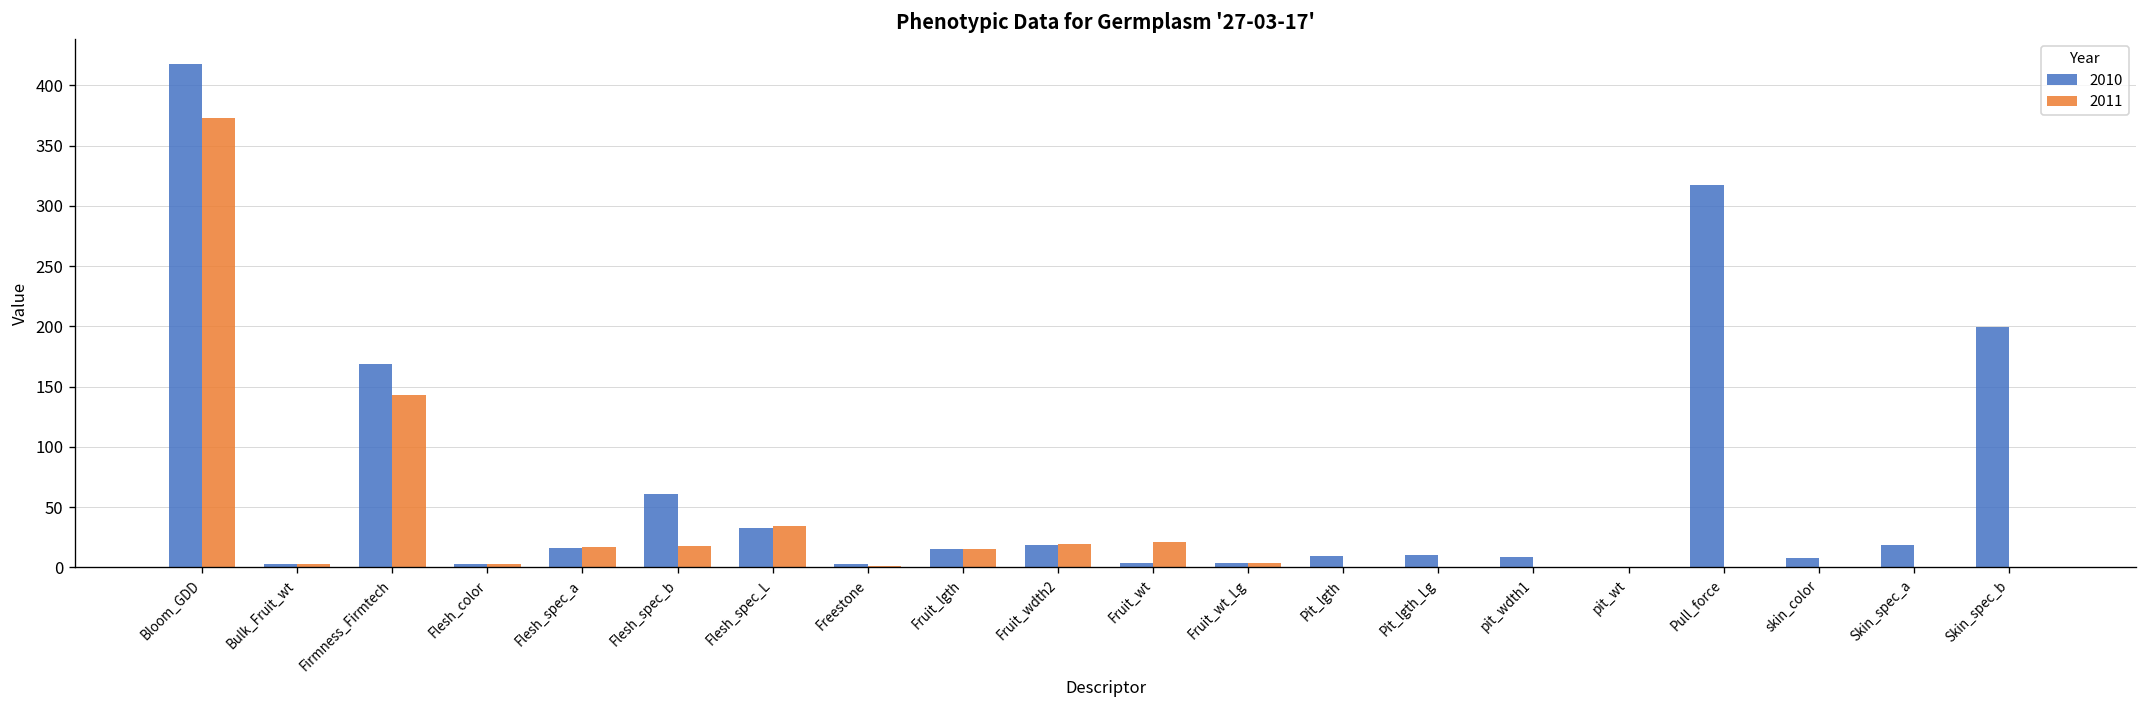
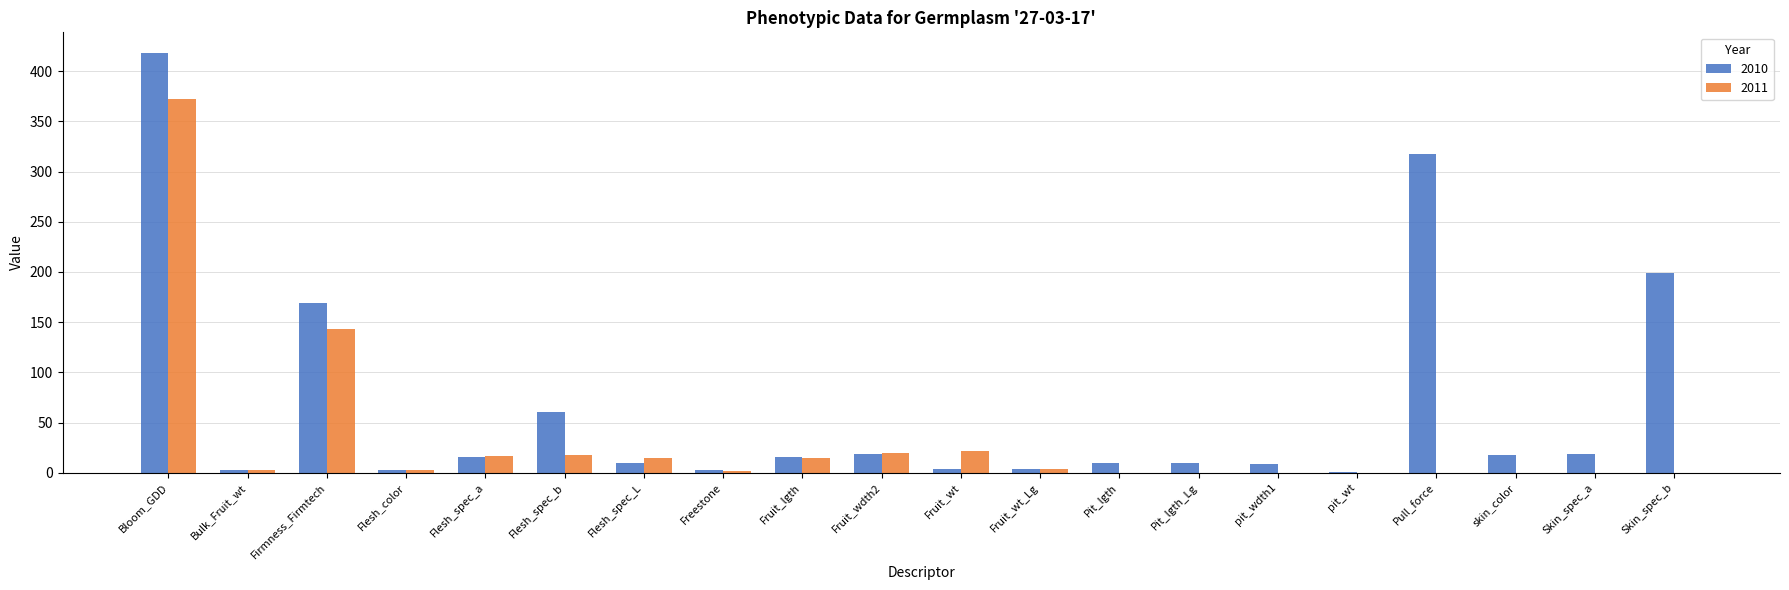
  {
    "2010": {
      "Bloom_GDD": 418,
      "Bulk_Fruit_wt": 3,
      "Firmness_Firmtech": 169,
      "Flesh_color": 3,
      "Flesh_spec_a": 16,
      "Flesh_spec_b": 61,
-     "Flesh_spec_L": 33,
+     "Flesh_spec_L": 10,
      "Fruit_lgth": 15,
      "Fruit_wdth2": 19,
      "Fruit_wt": 3,
      "Fruit_wt_Lg": 4,
      "Pit_lgth": 10,
      "Pit_lgth_Lg": 10,
      "pit_wdth1": 9,
      "Pull_force": 317,
-     "skin_color": 8,
+     "skin_color": 18,
      "Skin_spec_a": 19,
      "Skin_spec_b": 199
    },
    "2011": {
      "Bloom_GDD": 373,
      "Bulk_Fruit_wt": 3,
      "Firmness_Firmtech": 143,
      "Flesh_color": 3,
      "Flesh_spec_a": 17,
      "Flesh_spec_b": 17,
-     "Flesh_spec_L": 34,
+     "Flesh_spec_L": 14,
      "Fruit_lgth": 15,
      "Fruit_wdth2": 19,
      "Fruit_wt": 21,
      "Fruit_wt_Lg": 4,
      "Pit_lgth": 0,
      "Pit_lgth_Lg": 0,
      "pit_wdth1": 0,
      "pit_wt": 0,
      "Pull_force": 0,
      "skin_color": 0,
      "Skin_spec_a": 0,
      "Skin_spec_b": 0
    }
  }
